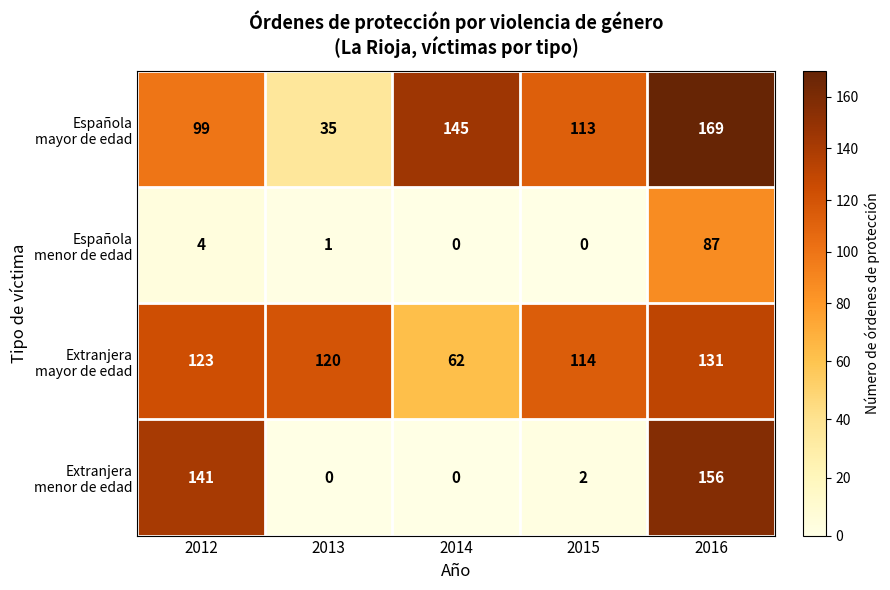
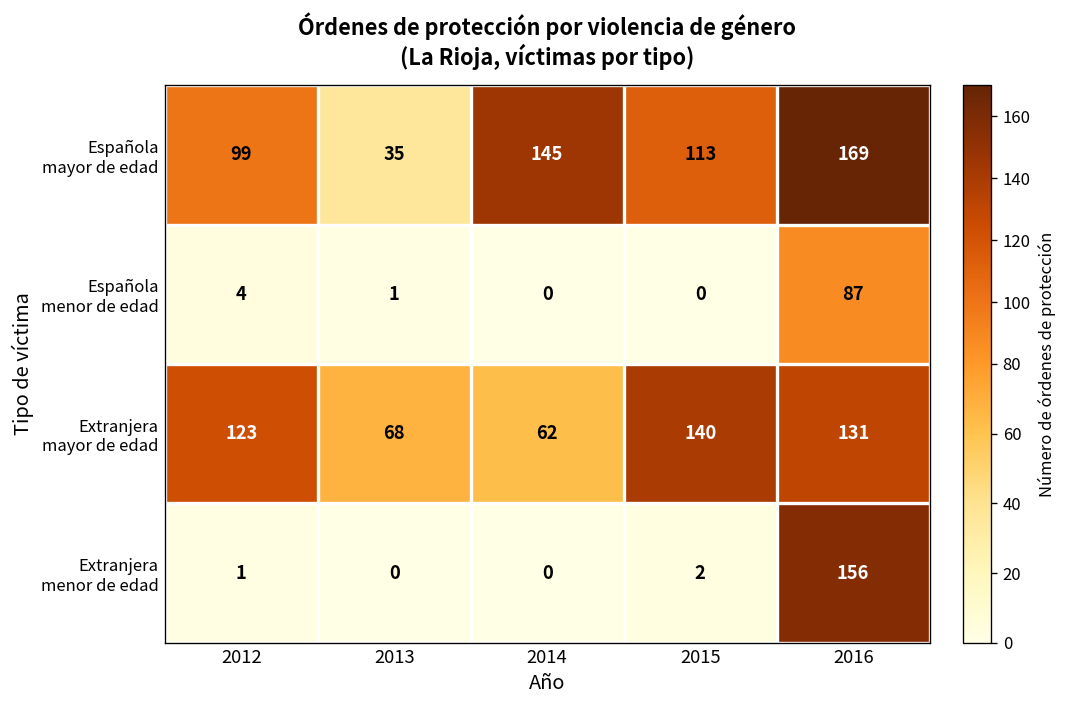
  {
    "Española mayor de edad": {
      "2012": 99,
      "2013": 35,
      "2014": 145,
      "2015": 113,
      "2016": 169
    },
    "Española menor de edad": {
      "2012": 4,
      "2013": 1,
      "2014": 0,
      "2015": 0,
      "2016": 87
    },
    "Extranjera mayor de edad": {
      "2012": 123,
-     "2013": 120,
+     "2013": 68,
      "2014": 62,
-     "2015": 114,
+     "2015": 140,
      "2016": 131
    },
    "Extranjera menor de edad": {
-     "2012": 141,
+     "2012": 1,
      "2013": 0,
      "2014": 0,
      "2015": 2,
      "2016": 156
    }
  }
